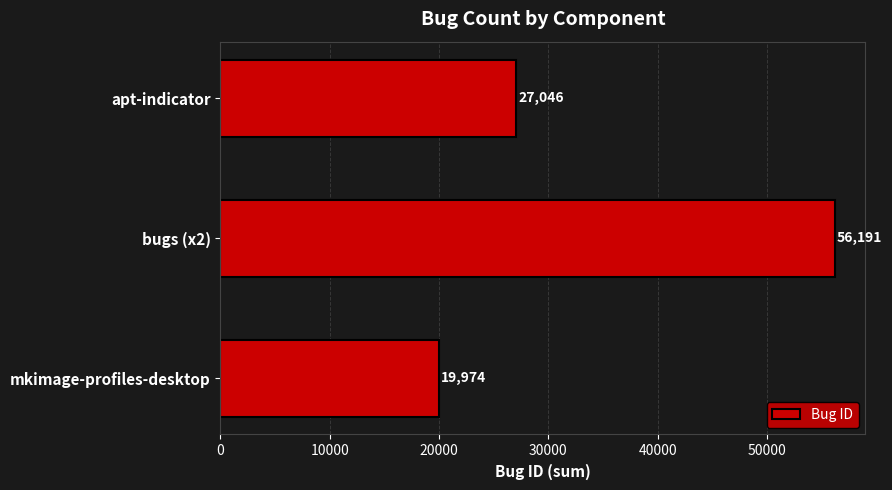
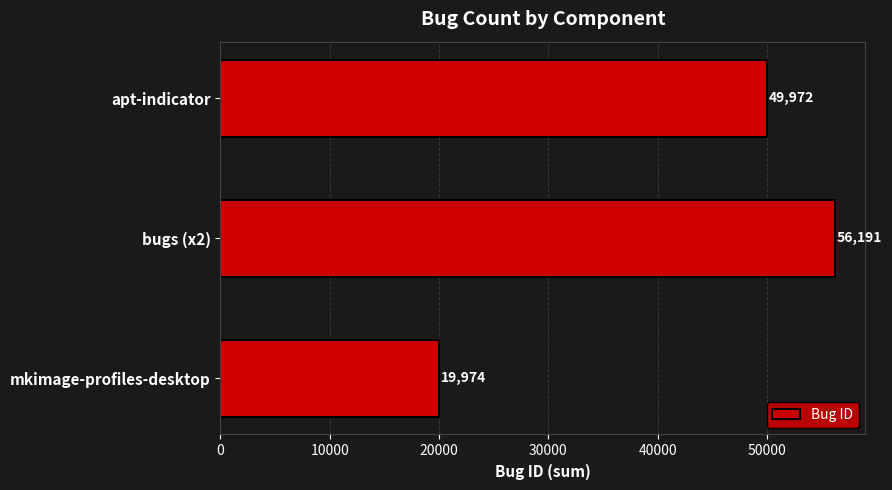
  {
-   "apt-indicator": "27,046",
+   "apt-indicator": "49,972",
    "bugs (x2)": "56,191",
    "mkimage-profiles-desktop": "19,974"
  }
